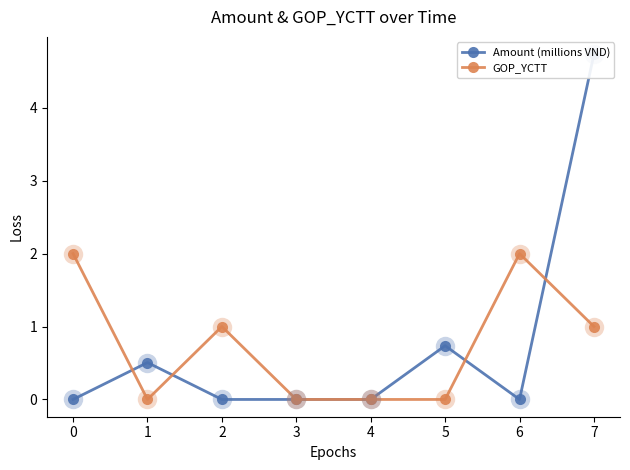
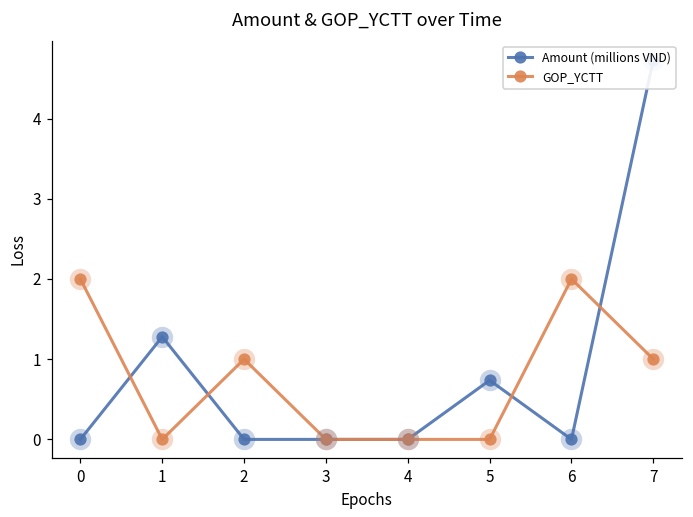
  {
    "Amount (millions VND)": {
      "0": 0.0,
-     "1": 0.5,
+     "1": 1.3,
      "2": 0.0,
      "5": 0.7,
      "6": 0.0
    },
    "GOP_YCTT": {
      "0": 2.0,
      "1": 0.0,
      "2": 1.0,
      "5": 0.0,
      "6": 2.0,
      "7": 1.0
    }
  }
